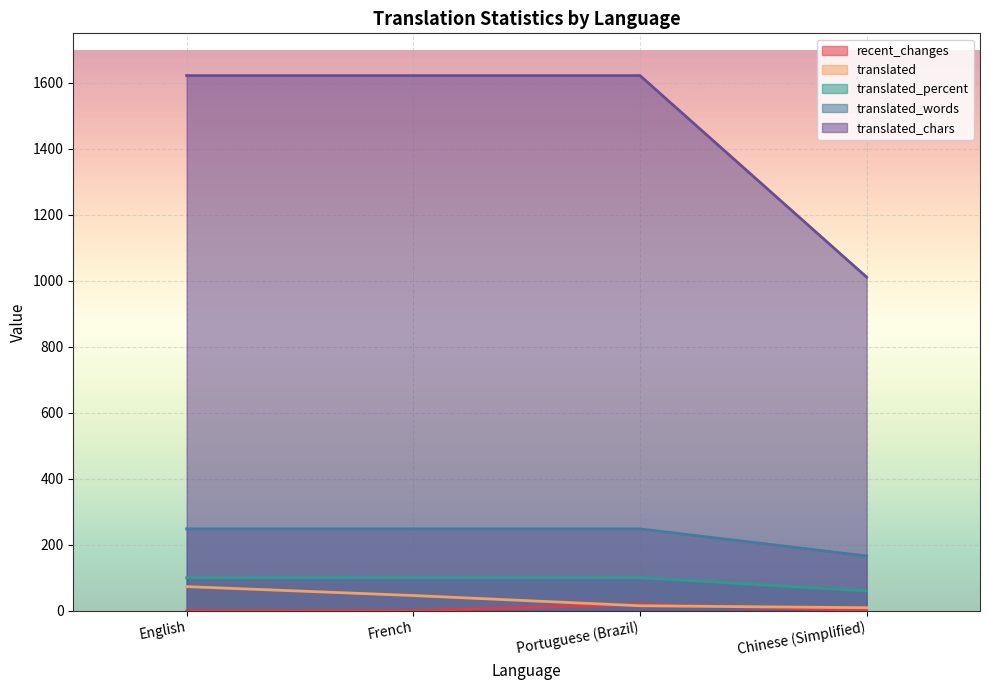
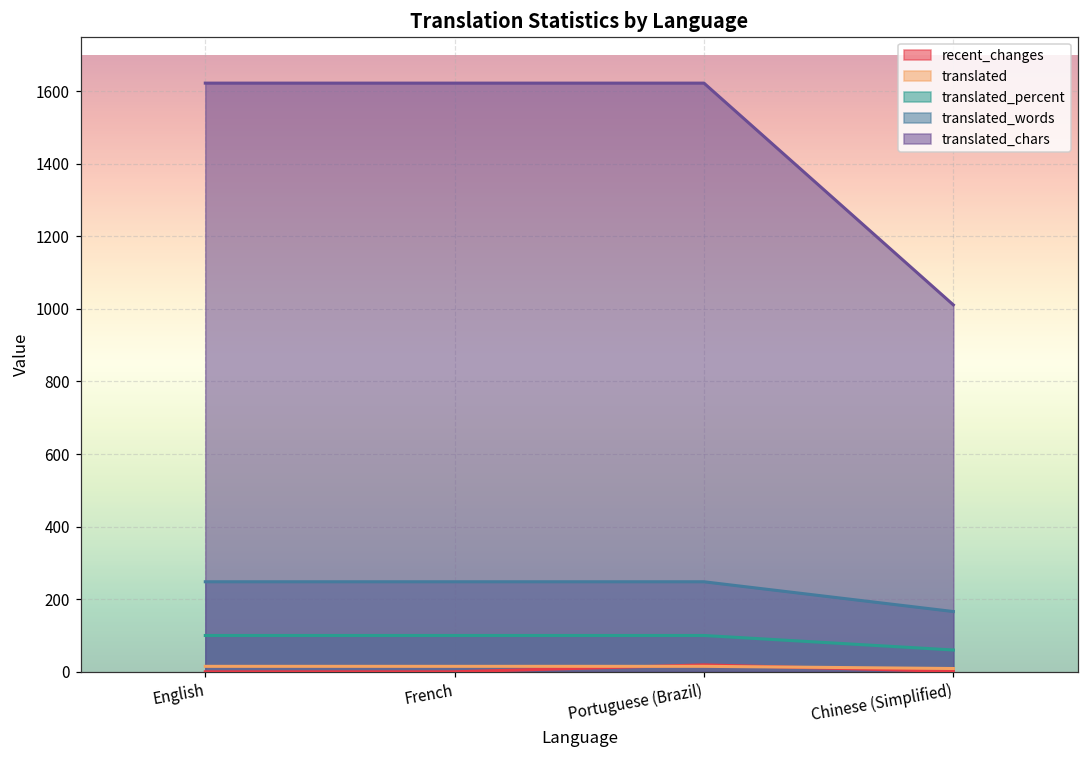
  {
    "recent_changes": {
      "English": 0,
      "French": 0,
      "Chinese (Simplified)": 0
    },
    "translated": {
-     "English": 70,
-     "French": 50,
+     "English": 20,
+     "French": 20,
      "Chinese (Simplified)": 10
    }
  }
